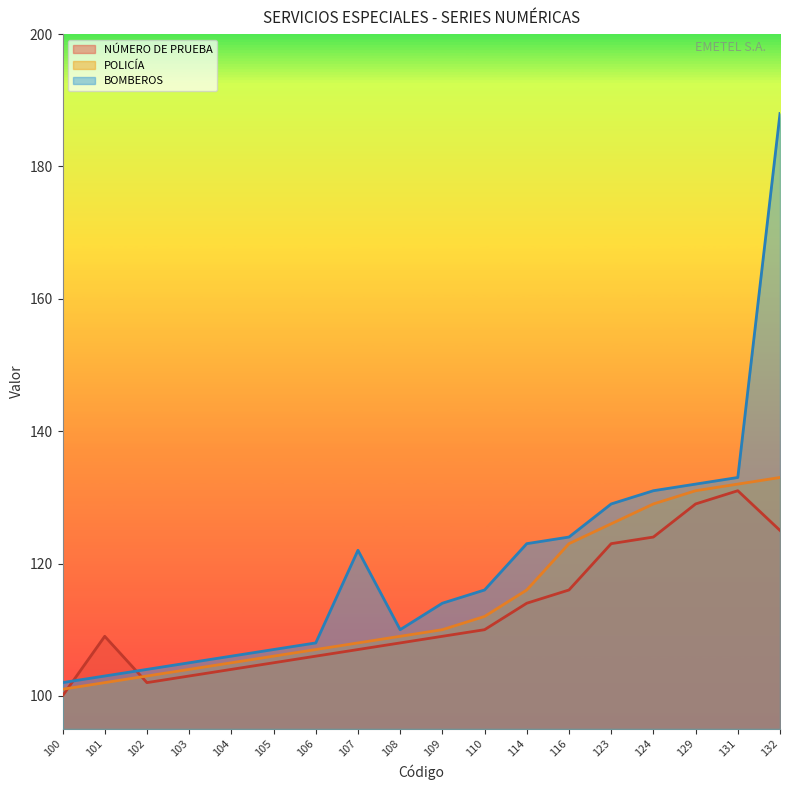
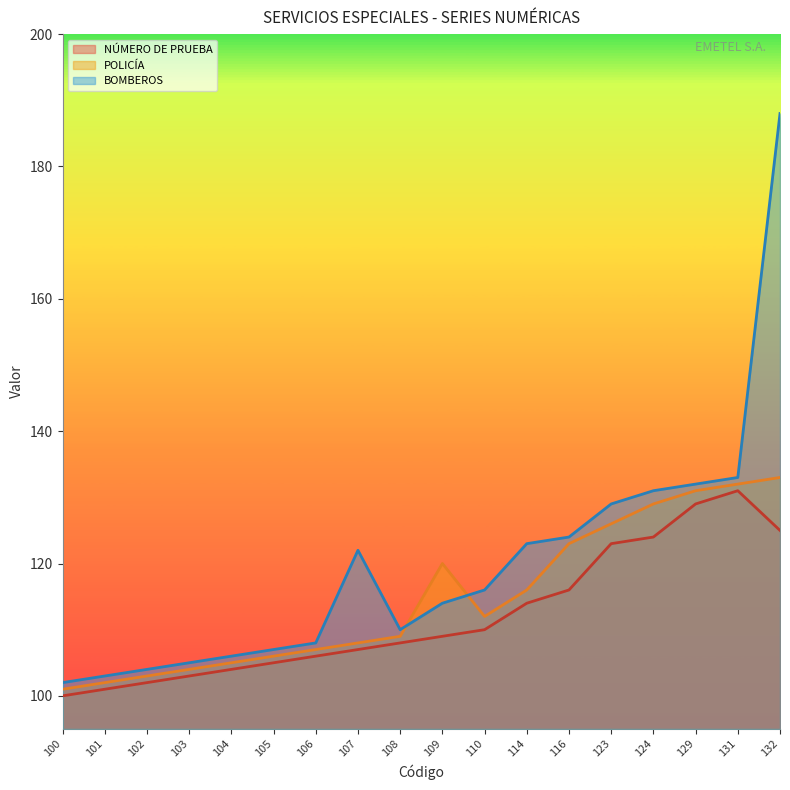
  {
    "NÚMERO DE PRUEBA": {
      "100": 100,
-     "101": 109,
+     "101": 101,
      "102": 102,
      "103": 103,
      "104": 104,
      "105": 105,
      "106": 106,
      "107": 107,
      "108": 108,
      "109": 109,
      "110": 110,
      "114": 114,
      "116": 116,
      "123": 123,
      "124": 124,
      "129": 129,
      "131": 131,
      "132": 125
    },
    "POLICÍA": {
      "100": 101,
      "101": 102,
      "102": 103,
      "103": 104,
      "104": 105,
      "105": 106,
      "106": 107,
      "107": 108,
      "108": 109,
-     "109": 110,
+     "109": 120,
      "110": 112,
      "114": 116,
      "116": 123,
      "123": 126,
      "124": 129,
      "129": 131,
      "131": 132,
      "132": 133
    },
    "BOMBEROS": {
      "100": 102,
      "101": 103,
      "102": 104,
      "103": 105,
      "104": 106,
      "105": 107,
      "106": 108,
      "107": 122,
      "108": 110,
      "109": 114,
      "110": 116,
      "114": 123,
      "116": 124,
      "123": 129,
      "124": 131,
      "129": 132,
      "131": 133,
      "132": 188
    }
  }
